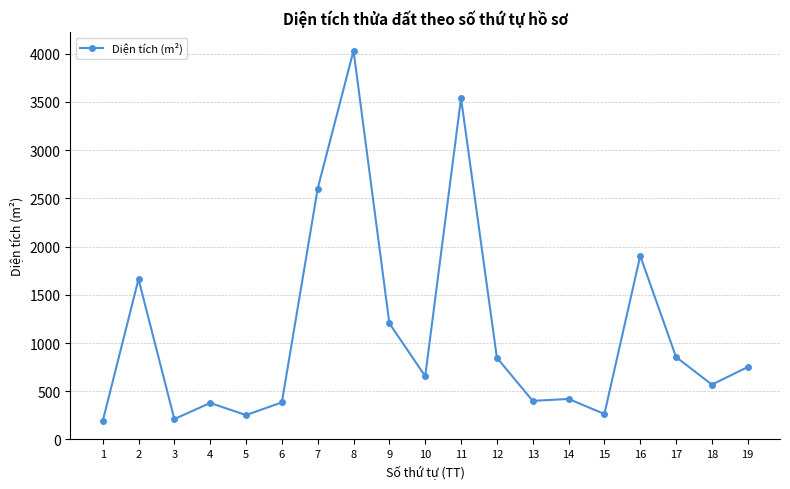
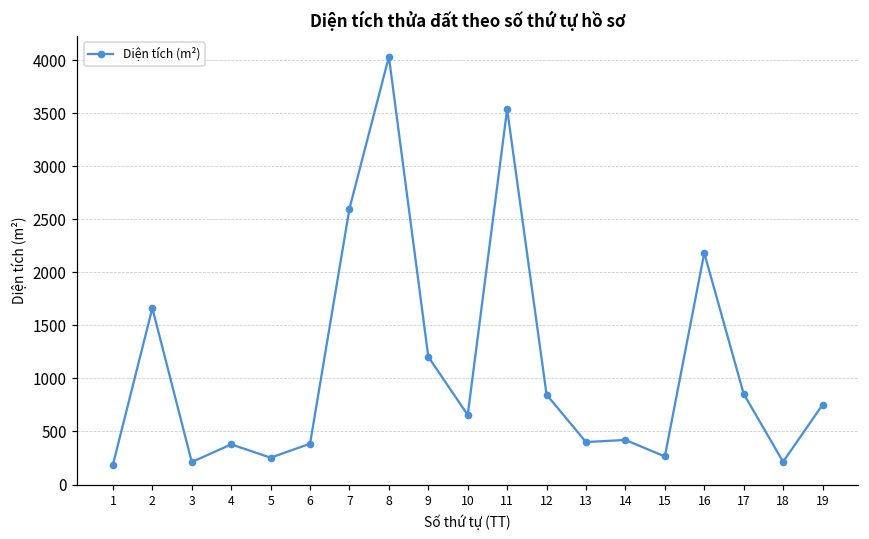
  {
    "1": 200,
    "2": 1700,
    "3": 200,
    "4": 400,
    "5": 300,
    "6": 400,
    "7": 2600,
    "8": 4000,
    "9": 1200,
    "10": 700,
    "11": 3500,
    "12": 800,
    "13": 400,
    "14": 400,
    "15": 300,
-   "16": 1900,
+   "16": 2200,
    "17": 900,
-   "18": 600,
+   "18": 200,
    "19": 800
  }
